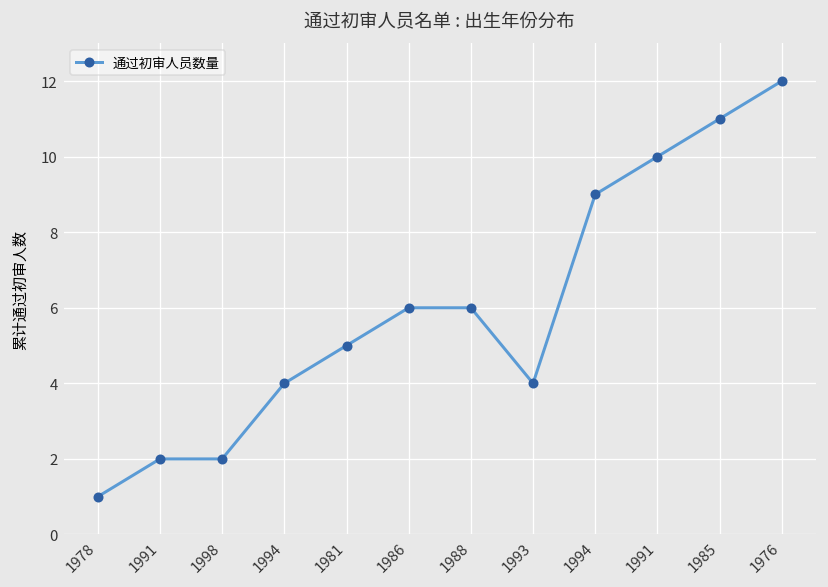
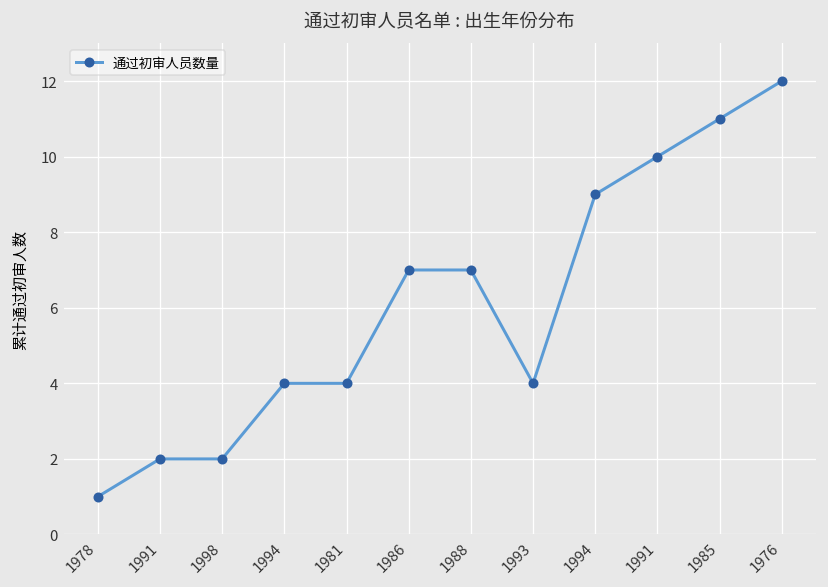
  {
    "1978": 1,
    "1998": 2,
-   "1981": 5,
-   "1986": 6,
-   "1988": 6,
+   "1981": 4,
+   "1986": 7,
+   "1988": 7,
    "1993": 4,
    "1985": 11,
    "1976": 12
  }
